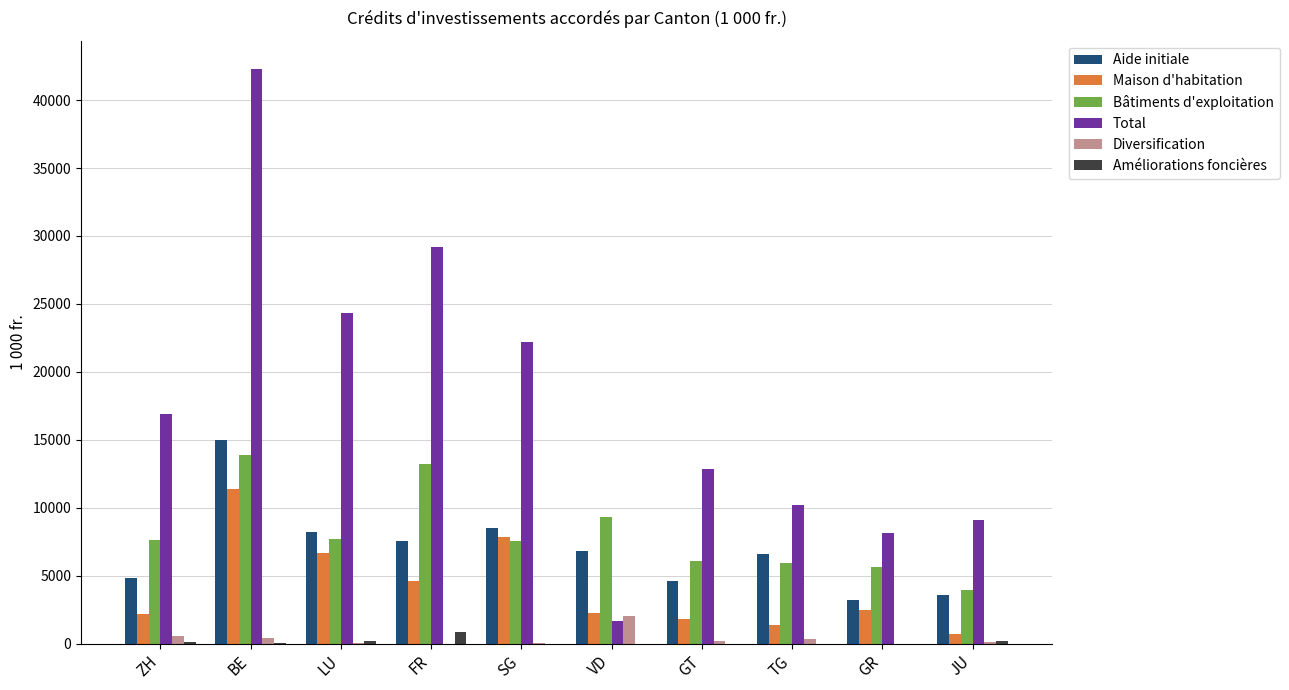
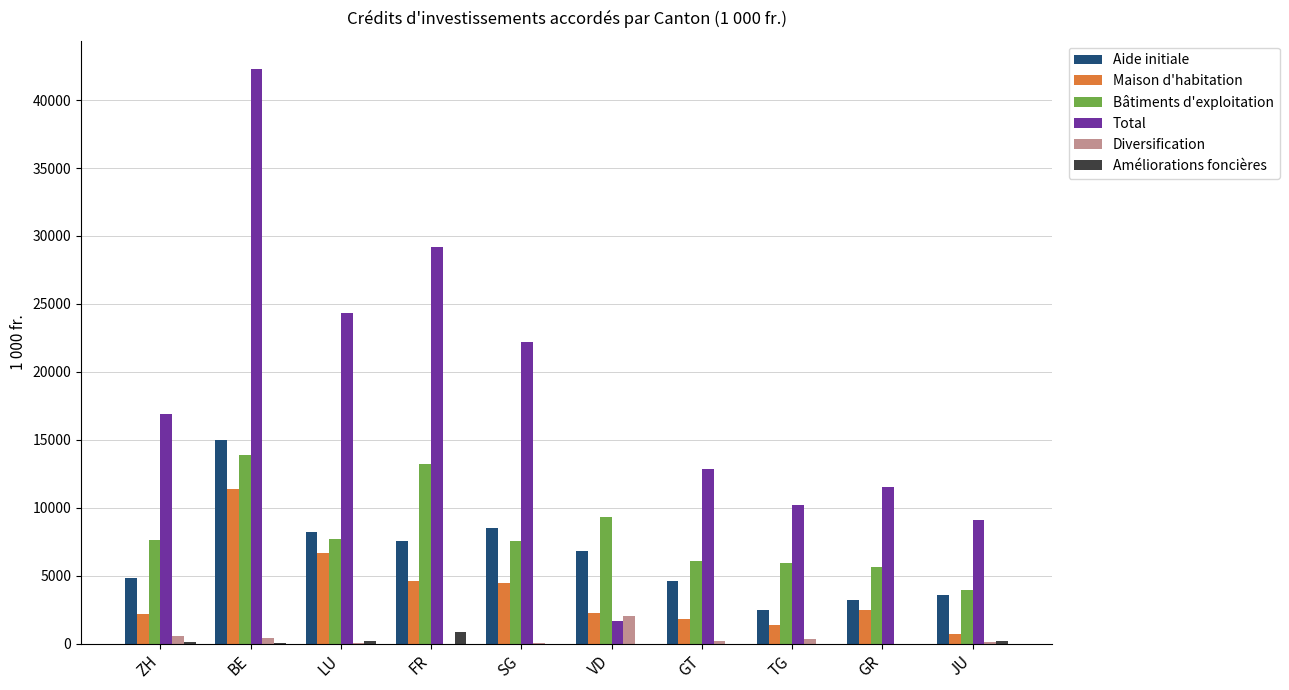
  {
    "Aide initiale": {
      "ZH": 4800,
      "BE": 15000,
      "LU": 8200,
      "FR": 7500,
      "SG": 8500,
      "VD": 6800,
      "GT": 4700,
-     "TG": 6600,
+     "TG": 2500,
      "GR": 3200,
      "JU": 3600
    },
    "Maison d'habitation": {
      "ZH": 2200,
      "BE": 11400,
      "LU": 6700,
      "FR": 4700,
-     "SG": 7900,
+     "SG": 4500,
      "VD": 2300,
      "GT": 1900,
      "TG": 1400,
      "GR": 2500,
      "JU": 700
    },
    "Bâtiments d'exploitation": {
      "ZH": 7600,
      "BE": 13900,
      "LU": 7700,
      "FR": 13200,
      "SG": 7500,
      "VD": 9300,
      "GT": 6100,
      "TG": 6000,
      "GR": 5600,
      "JU": 4000
    },
    "Total": {
      "ZH": 16900,
      "BE": 42200,
      "LU": 24400,
      "FR": 29200,
      "SG": 22200,
      "VD": 1600,
      "GT": 12900,
      "TG": 10200,
-     "GR": 8100,
+     "GR": 11500,
      "JU": 9100
    },
    "Diversification": {
      "ZH": 600,
      "BE": 400,
      "FR": 0,
      "VD": 2000,
      "GT": 200,
      "TG": 400,
      "GR": 0
    },
    "Améliorations foncières": {
      "LU": 200,
      "FR": 900,
      "SG": 0,
      "VD": 0,
      "GT": 0,
      "TG": 0,
      "GR": 0,
      "JU": 200
    }
  }
